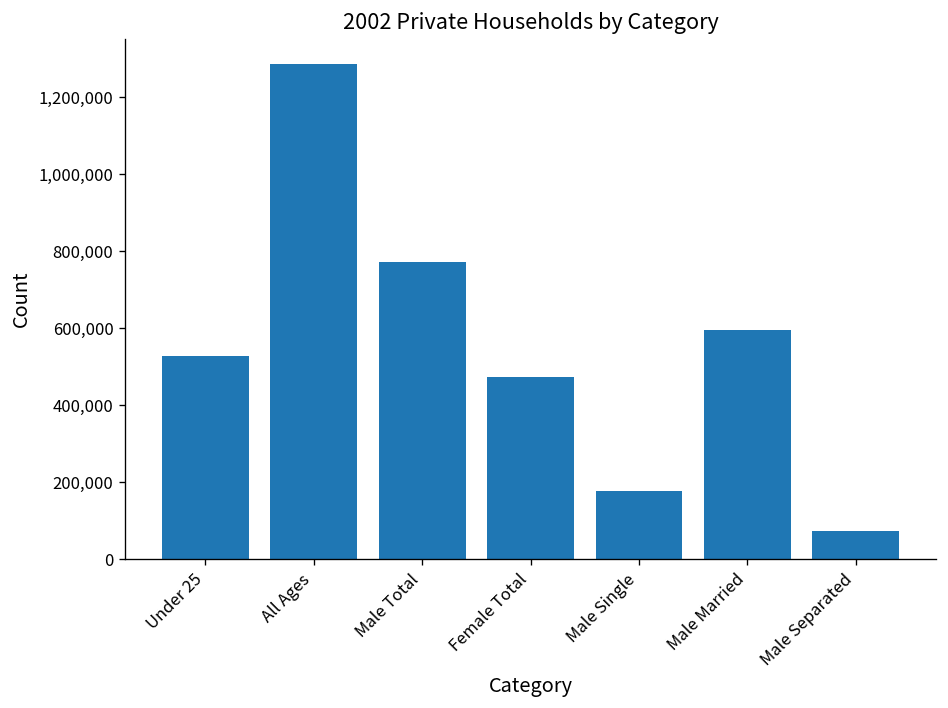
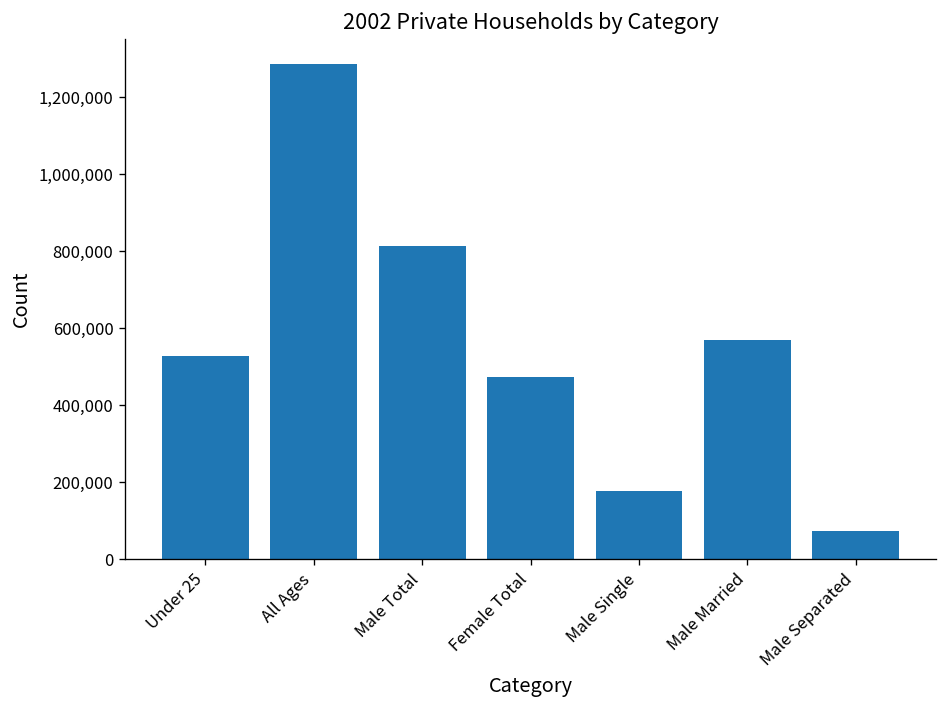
  {
    "Under 25": "530,000",
    "All Ages": "1,290,000",
-   "Male Total": "770,000",
+   "Male Total": "810,000",
    "Female Total": "470,000",
    "Male Single": "180,000",
-   "Male Married": "600,000",
+   "Male Married": "570,000",
    "Male Separated": "70,000"
  }
